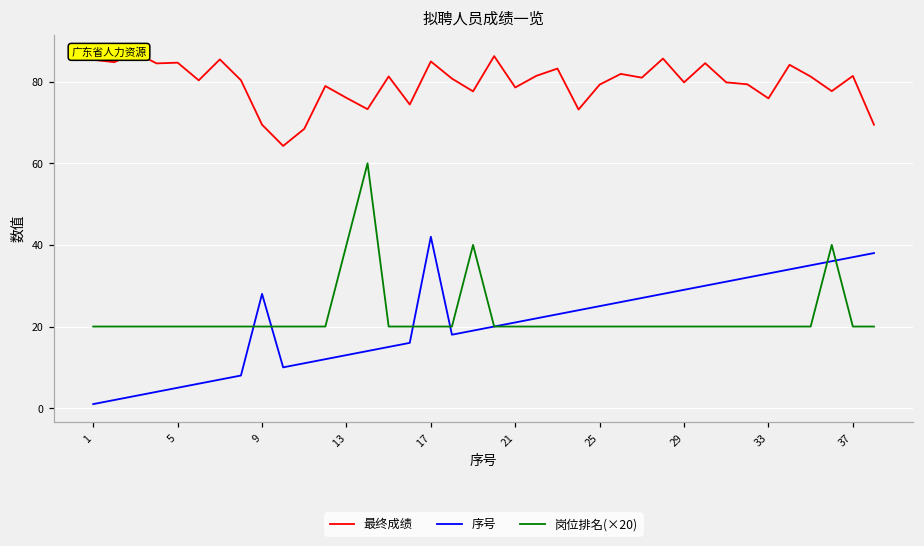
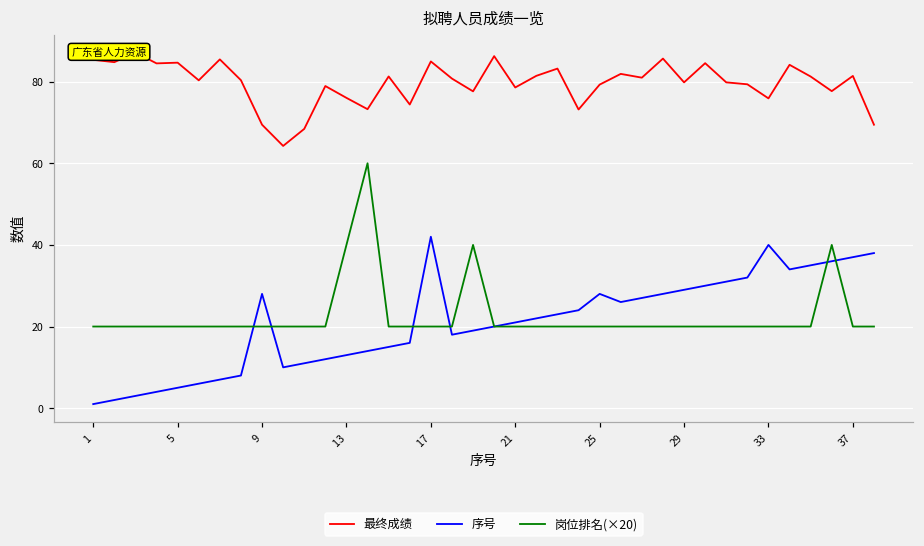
  {
    "最终成绩": {
      "5": 85,
      "9": 69,
      "13": 76,
      "17": 85,
      "21": 79,
      "25": 79,
      "29": 80,
      "33": 76,
      "37": 81
    },
    "序号": {
      "1": 1,
      "5": 5,
      "9": 28,
      "13": 13,
      "17": 42,
      "21": 21,
-     "25": 25,
+     "25": 28,
      "29": 29,
-     "33": 33,
+     "33": 40,
      "37": 37
    },
    "岗位排名(×20)": {
      "1": 20,
      "5": 20,
      "9": 20,
      "13": 40,
      "17": 20,
      "21": 20,
      "25": 20,
      "29": 20,
      "33": 20,
      "37": 20
    }
  }
